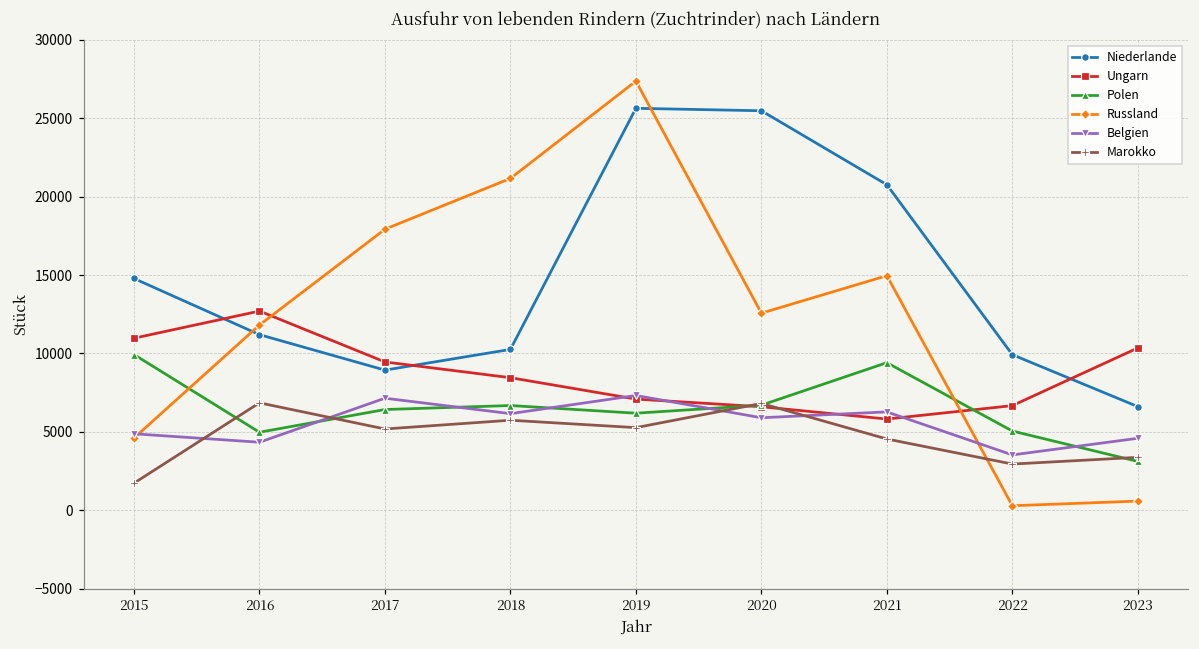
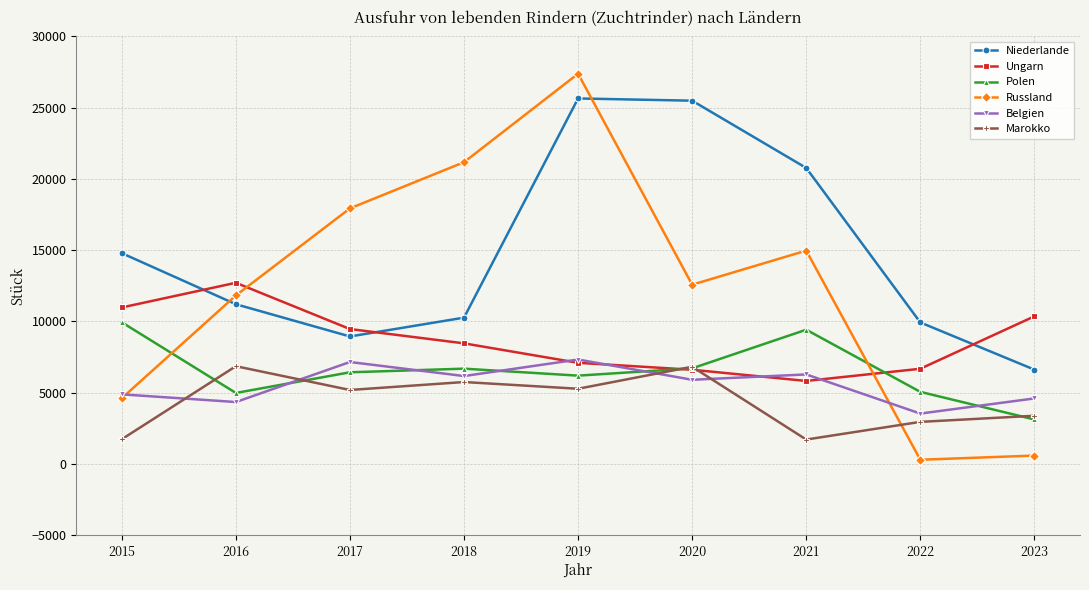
  {
    "Niederlande": {
      "2015": 14800,
      "2016": 11200,
      "2017": 8900,
      "2018": 10300,
      "2019": 25600,
      "2020": 25500,
      "2021": 20800,
      "2022": 9900,
      "2023": 6600
    },
    "Ungarn": {
      "2015": 11000,
      "2016": 12700,
      "2017": 9500,
      "2018": 8500,
      "2019": 7100,
      "2021": 5800,
      "2022": 6700,
      "2023": 10300
    },
    "Polen": {
      "2015": 9900,
      "2016": 5000,
      "2017": 6400,
      "2018": 6700,
      "2019": 6200,
      "2021": 9400,
      "2022": 5000,
      "2023": 3100
    },
    "Russland": {
      "2015": 4600,
      "2016": 11800,
      "2017": 17900,
      "2018": 21200,
      "2019": 27400,
      "2020": 12600,
      "2021": 15000,
      "2022": 300,
      "2023": 600
    },
    "Belgien": {
      "2015": 4900,
      "2016": 4300,
      "2017": 7100,
      "2018": 6200,
      "2019": 7300,
      "2020": 5900,
      "2021": 6300,
      "2022": 3500,
      "2023": 4600
    },
    "Marokko": {
      "2015": 1700,
      "2016": 6800,
      "2017": 5200,
      "2018": 5700,
      "2019": 5300,
-     "2021": 4500,
+     "2021": 1700,
      "2022": 2900,
      "2023": 3400
    }
  }
